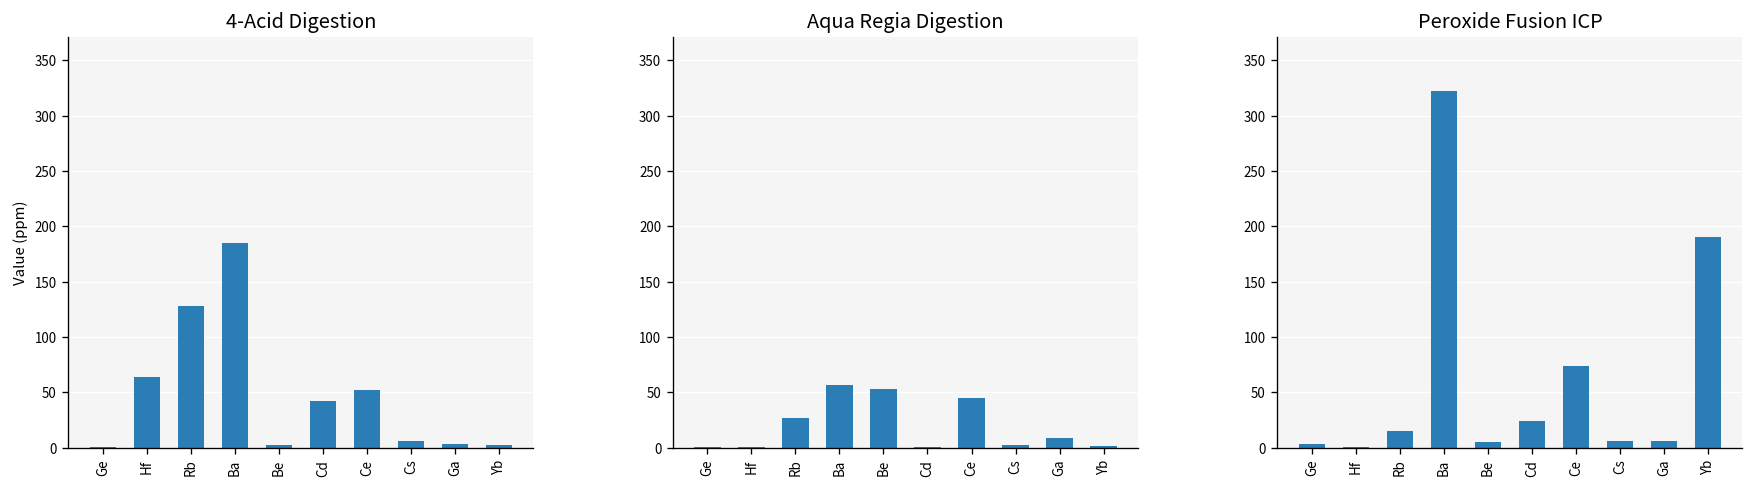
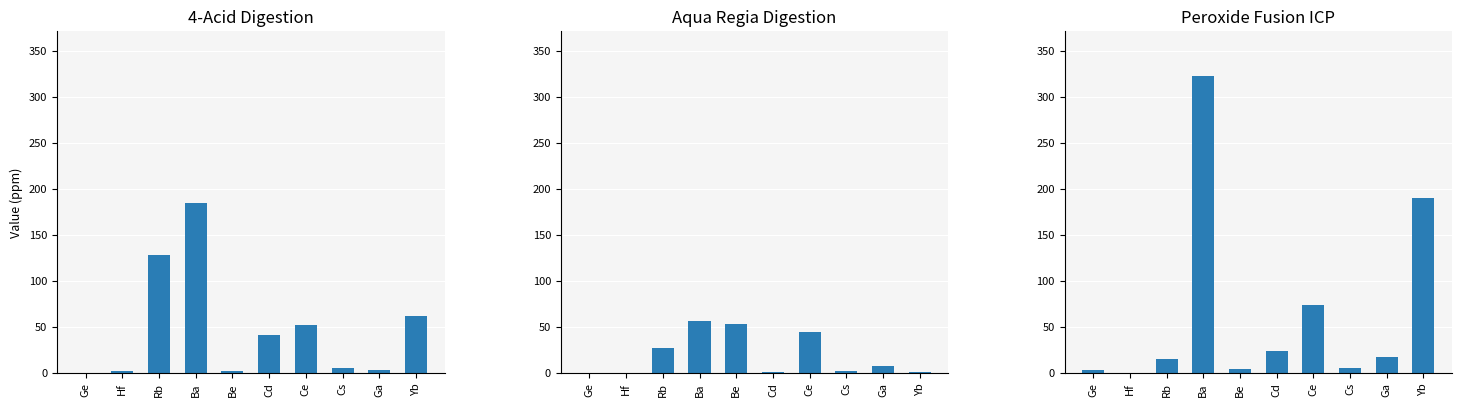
  {
    "4-Acid Digestion": {
-     "Hf": 60,
+     "Hf": 0,
      "Rb": 130,
      "Ba": 180,
      "Cd": 40,
      "Ce": 50,
      "Cs": 10,
      "Ga": 0,
-     "Yb": 0
+     "Yb": 60
    },
    "Aqua Regia Digestion": {
      "Rb": 30,
      "Ba": 60,
      "Be": 50,
      "Ce": 40,
      "Ga": 10
    },
    "Peroxide Fusion ICP": {
      "Ge": 0,
      "Rb": 20,
      "Ba": 320,
      "Be": 10,
      "Cd": 20,
      "Ce": 70,
      "Cs": 10,
-     "Ga": 10,
+     "Ga": 20,
      "Yb": 190
    }
  }
